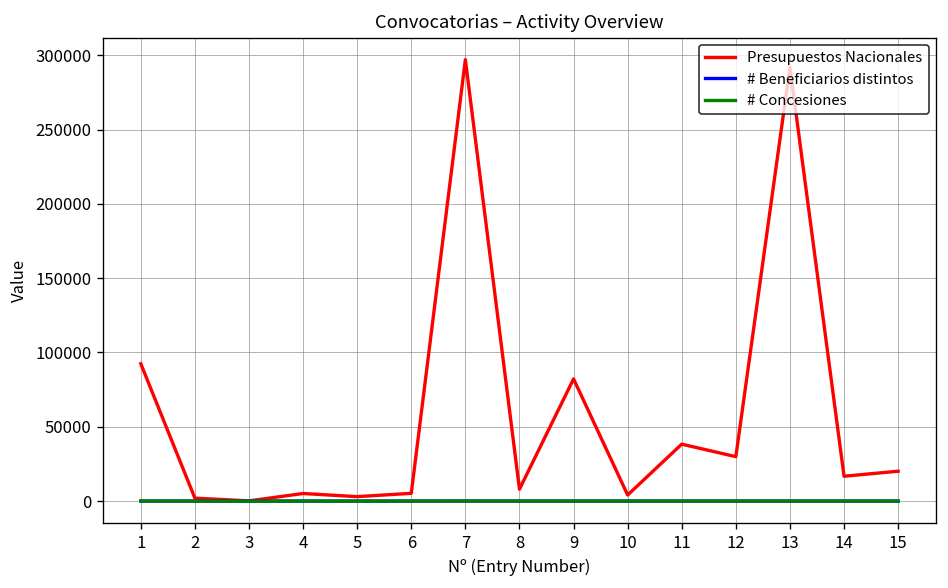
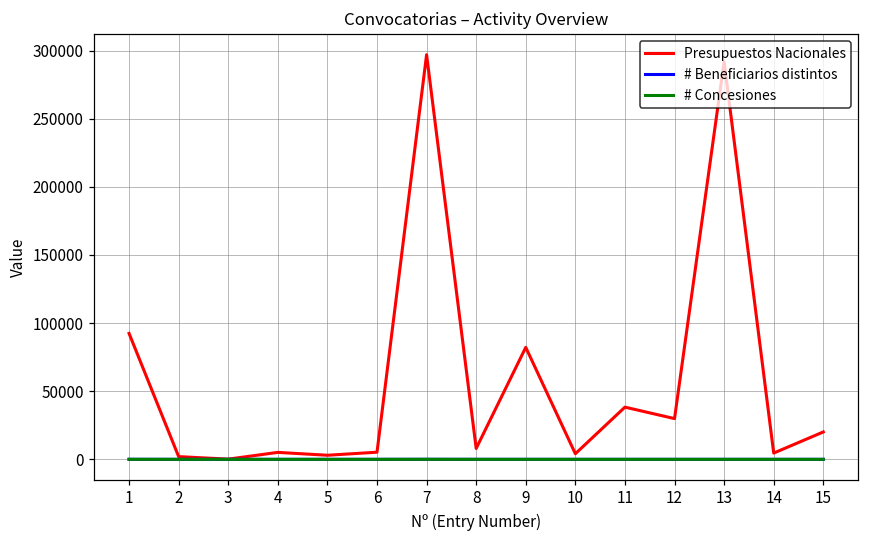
  {
    "Presupuestos Nacionales": {
      "1": 92000,
      "4": 5000,
      "5": 3000,
      "6": 5000,
      "7": 297000,
      "8": 8000,
      "9": 82000,
      "10": 4000,
      "11": 38000,
      "12": 30000,
-     "14": 17000,
+     "14": 5000,
      "15": 20000
    },
    "# Concesiones": {
      "1": 0,
      "4": 0,
      "5": 0,
      "6": 0,
      "7": 0,
      "8": 0,
      "9": 0,
      "10": 0,
      "11": 0,
      "12": 0,
      "13": 0,
      "14": 0,
      "15": 0
    }
  }
